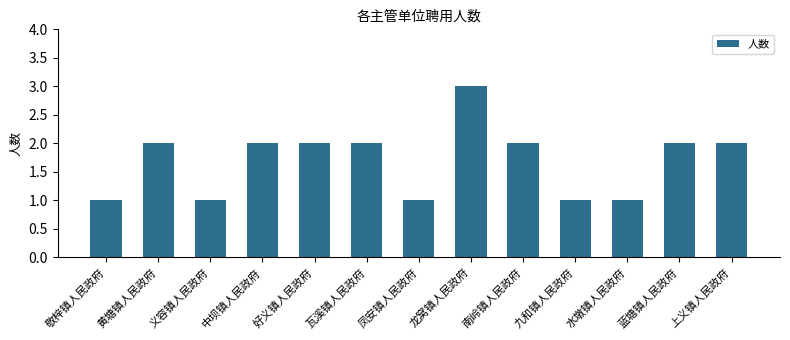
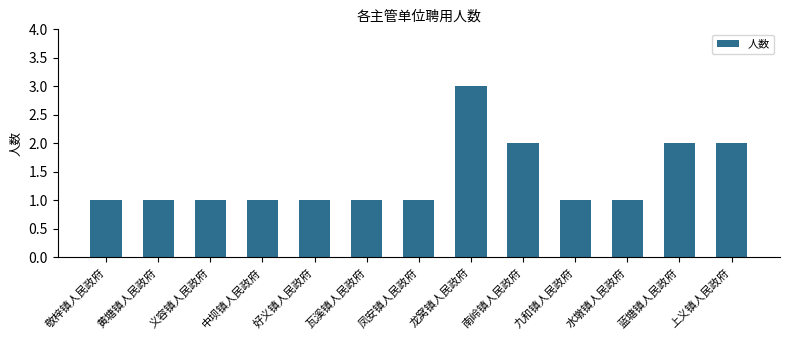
  {
    "敬梓镇人民政府": 1,
-   "黄塘镇人民政府": 2,
+   "黄塘镇人民政府": 1,
    "义容镇人民政府": 1,
-   "中坝镇人民政府": 2,
-   "好义镇人民政府": 2,
-   "瓦溪镇人民政府": 2,
+   "中坝镇人民政府": 1,
+   "好义镇人民政府": 1,
+   "瓦溪镇人民政府": 1,
    "凤安镇人民政府": 1,
    "龙窝镇人民政府": 3,
    "南岭镇人民政府": 2,
    "九和镇人民政府": 1,
    "水墩镇人民政府": 1,
    "蓝塘镇人民政府": 2,
    "上义镇人民政府": 2
  }
